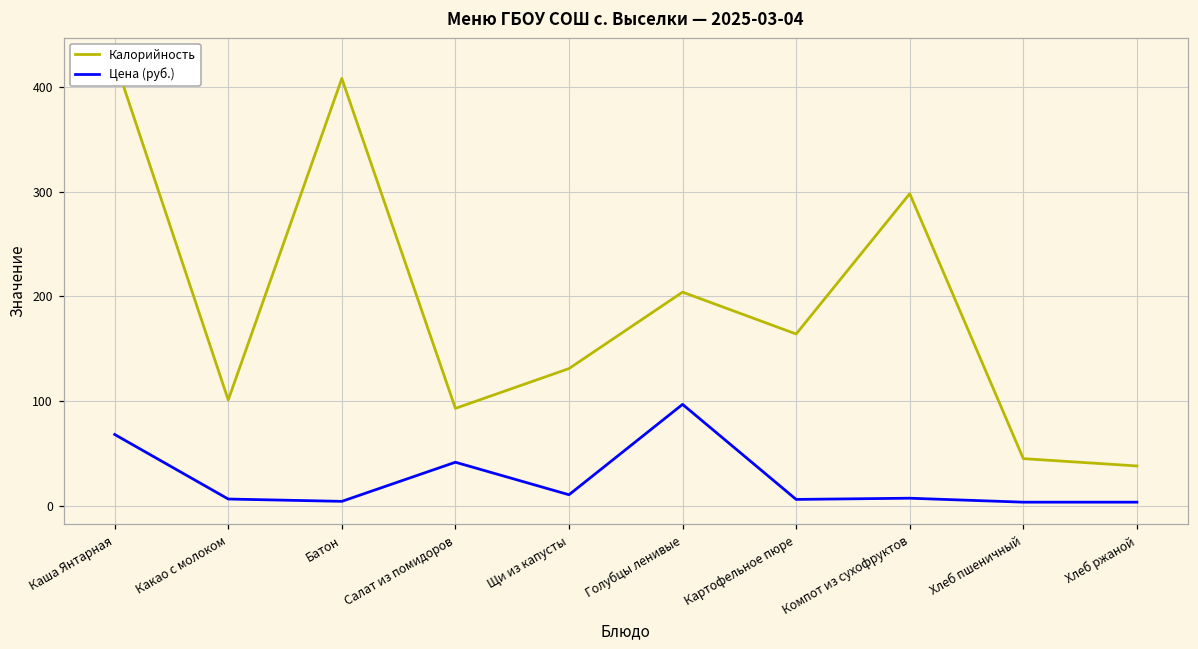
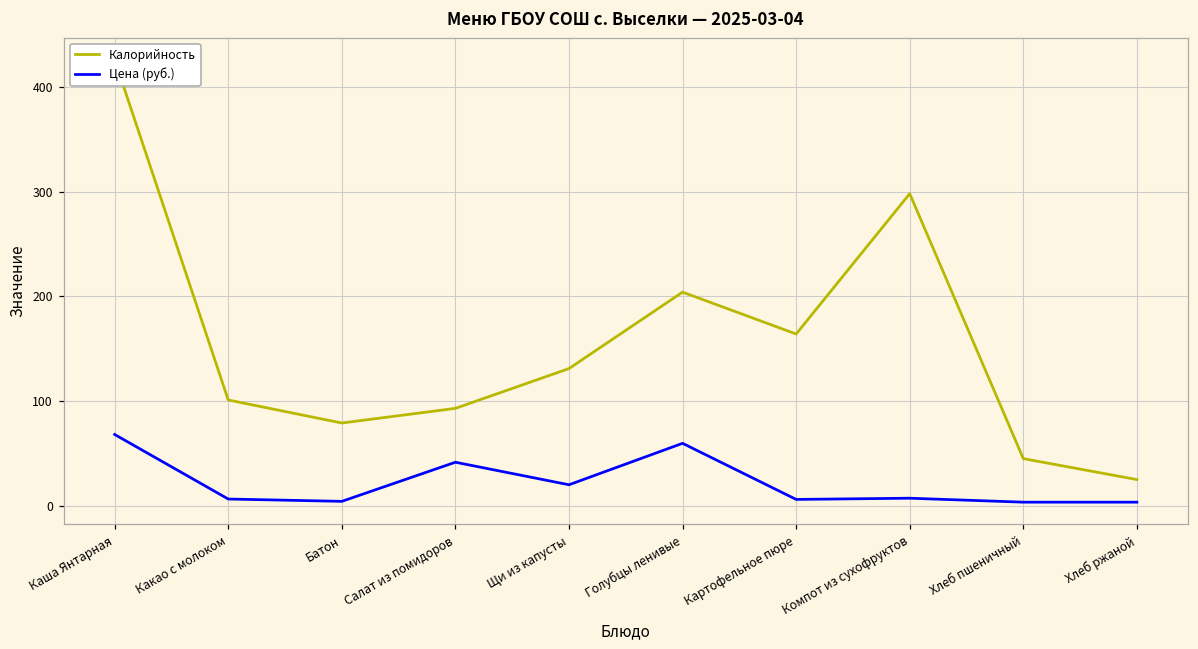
  {
    "Калорийность": {
      "Какао с молоком": 100,
-     "Батон": 410,
+     "Батон": 80,
      "Салат из помидоров": 90,
      "Щи из капусты": 130,
      "Голубцы ленивые": 200,
      "Картофельное пюре": 160,
      "Компот из сухофруктов": 300,
      "Хлеб пшеничный": 50,
-     "Хлеб ржаной": 40
+     "Хлеб ржаной": 30
    },
    "Цена (руб.)": {
      "Каша Янтарная": 70,
      "Какао с молоком": 10,
      "Батон": 0,
      "Салат из помидоров": 40,
-     "Щи из капусты": 10,
-     "Голубцы ленивые": 100,
+     "Щи из капусты": 20,
+     "Голубцы ленивые": 60,
      "Картофельное пюре": 10,
      "Компот из сухофруктов": 10,
      "Хлеб пшеничный": 0,
      "Хлеб ржаной": 0
    }
  }
